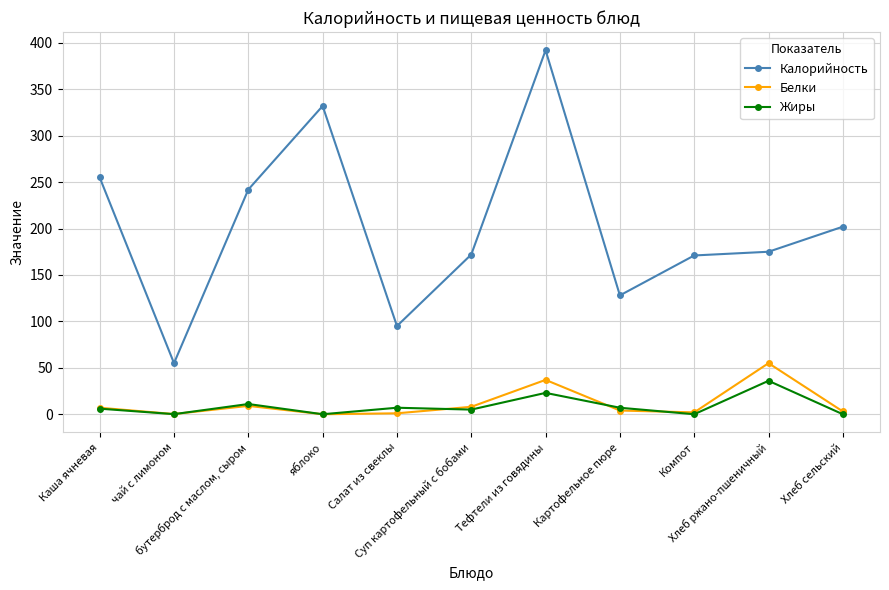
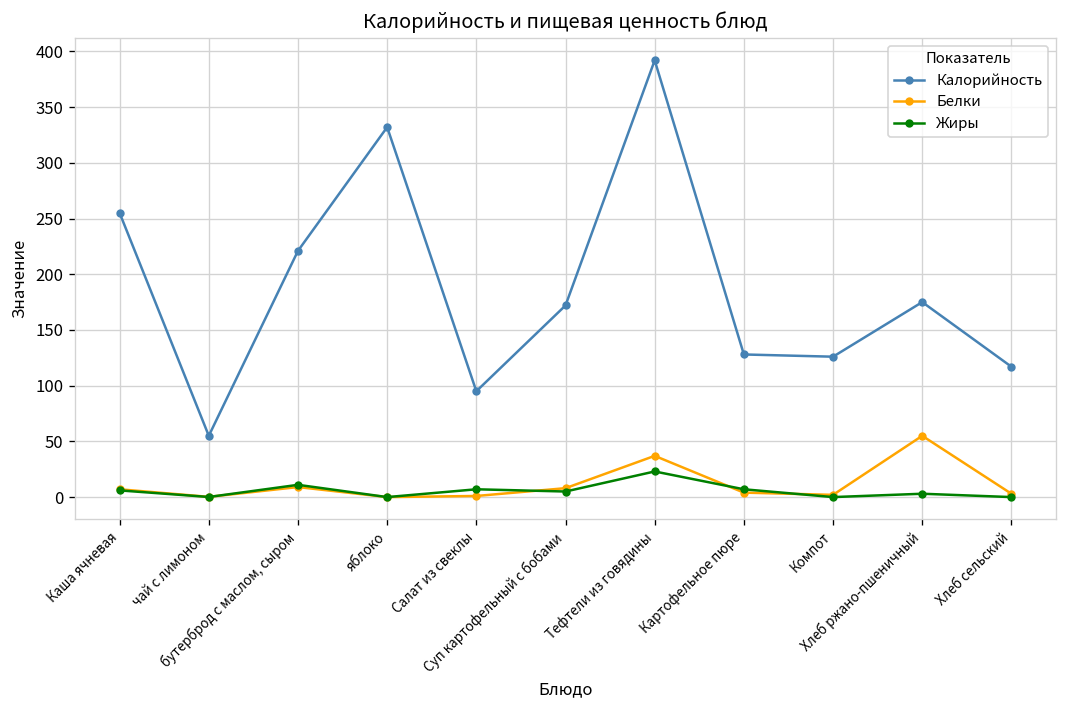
  {
    "Калорийность": {
      "Каша ячневая": 260,
      "чай с лимоном": 60,
-     "бутерброд с маслом, сыром": 240,
+     "бутерброд с маслом, сыром": 220,
      "яблоко": 330,
      "Салат из свеклы": 100,
      "Суп картофельный с бобами": 170,
      "Тефтели из говядины": 390,
      "Картофельное пюре": 130,
-     "Компот": 170,
+     "Компот": 130,
      "Хлеб ржано-пшеничный": 180,
-     "Хлеб сельский": 200
+     "Хлеб сельский": 120
    },
    "Белки": {
      "Салат из свеклы": 0,
      "Суп картофельный с бобами": 10,
      "Тефтели из говядины": 40,
      "Картофельное пюре": 0,
      "Хлеб ржано-пшеничный": 60,
      "Хлеб сельский": 0
    },
    "Жиры": {
      "Салат из свеклы": 10,
      "Суп картофельный с бобами": 10,
      "Тефтели из говядины": 20,
      "Картофельное пюре": 10,
-     "Хлеб ржано-пшеничный": 40,
+     "Хлеб ржано-пшеничный": 0,
      "Хлеб сельский": 0
    }
  }
